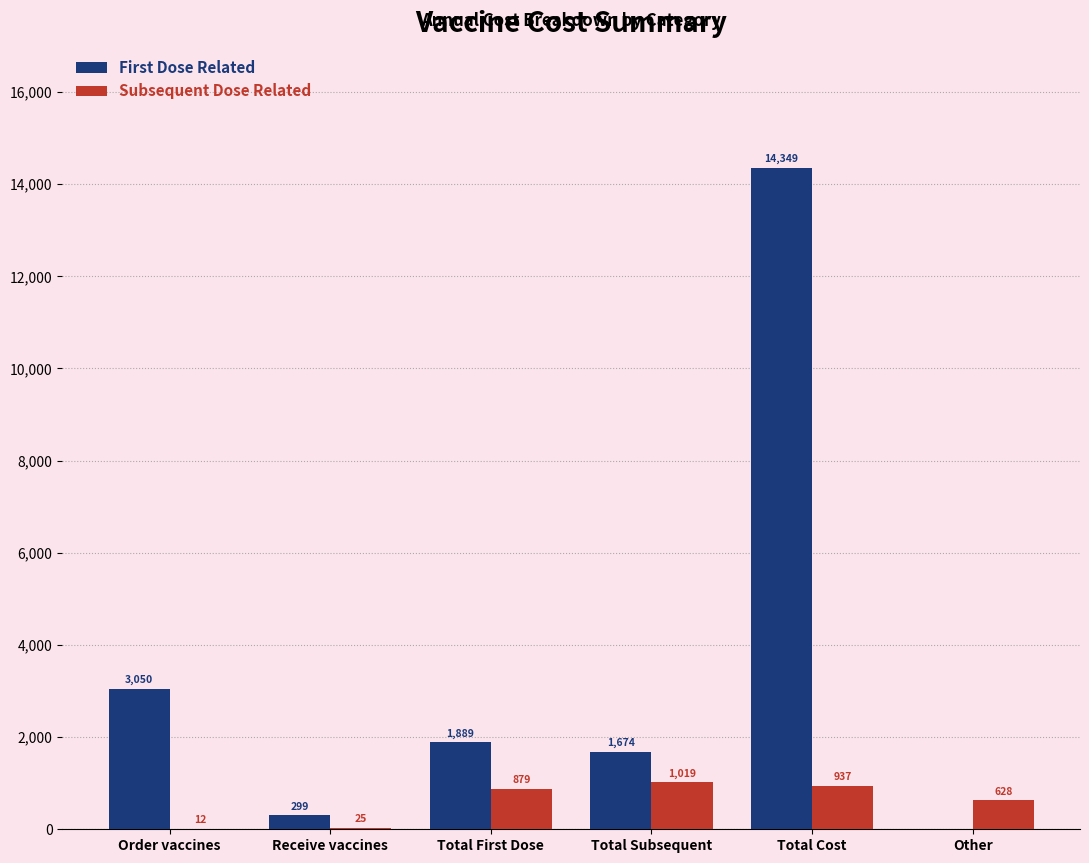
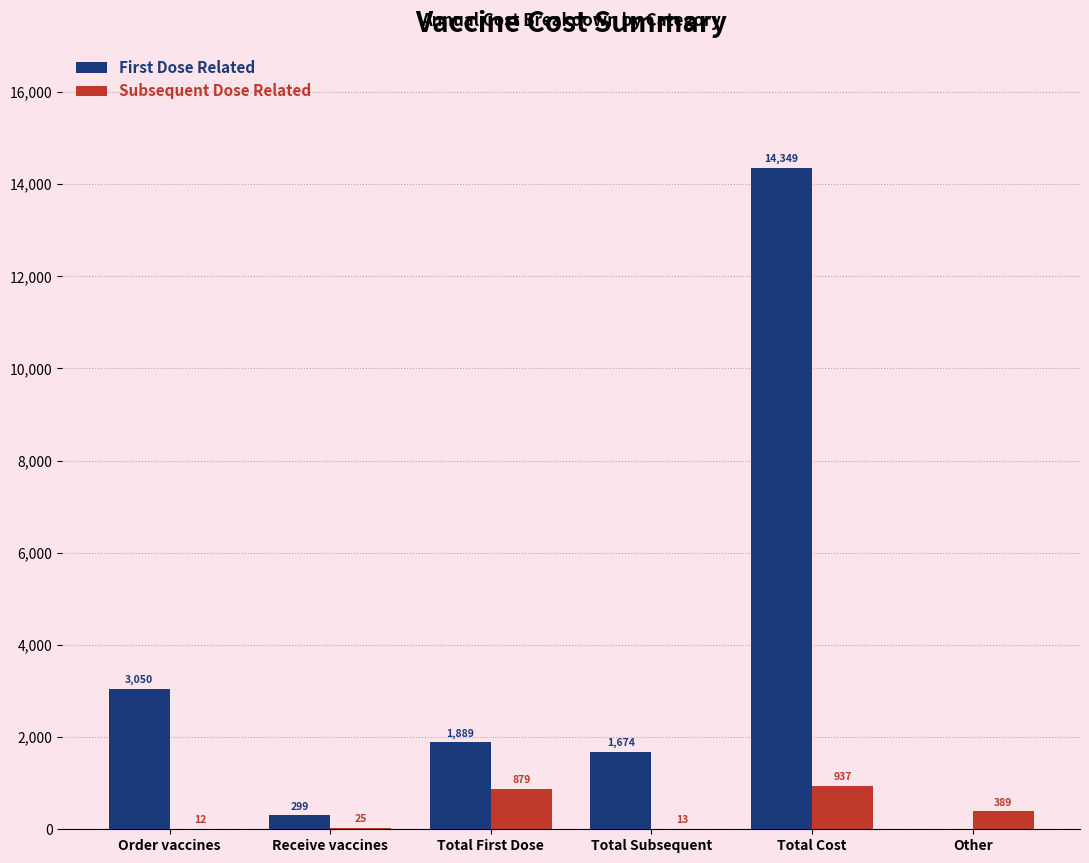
  {
    "First Dose Related": {
      "Order vaccines": "3,050",
      "Receive vaccines": "299",
      "Total First Dose": "1,889",
      "Total Subsequent": "1,674",
      "Total Cost": "14,349"
    },
    "Subsequent Dose Related": {
      "Order vaccines": "12",
      "Receive vaccines": "25",
      "Total First Dose": "879",
-     "Total Subsequent": "1,019",
+     "Total Subsequent": "13",
      "Total Cost": "937",
-     "Other": "628"
+     "Other": "389"
    }
  }
